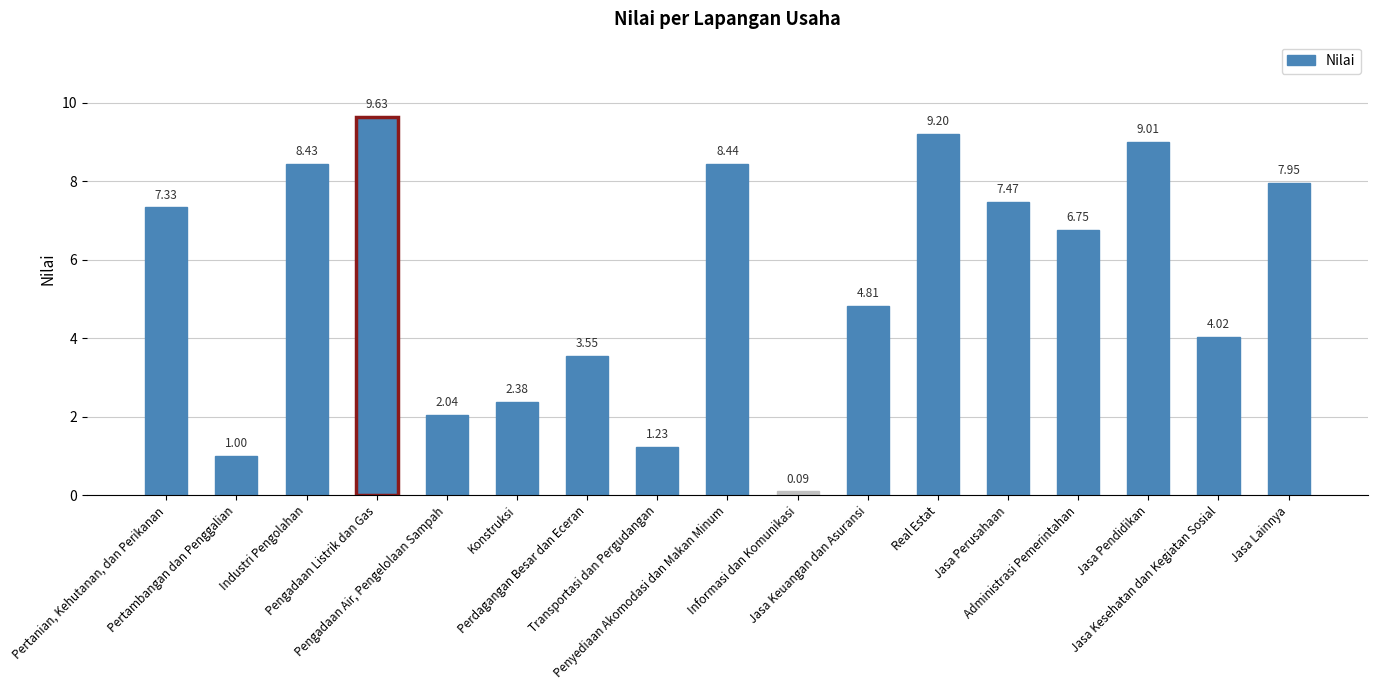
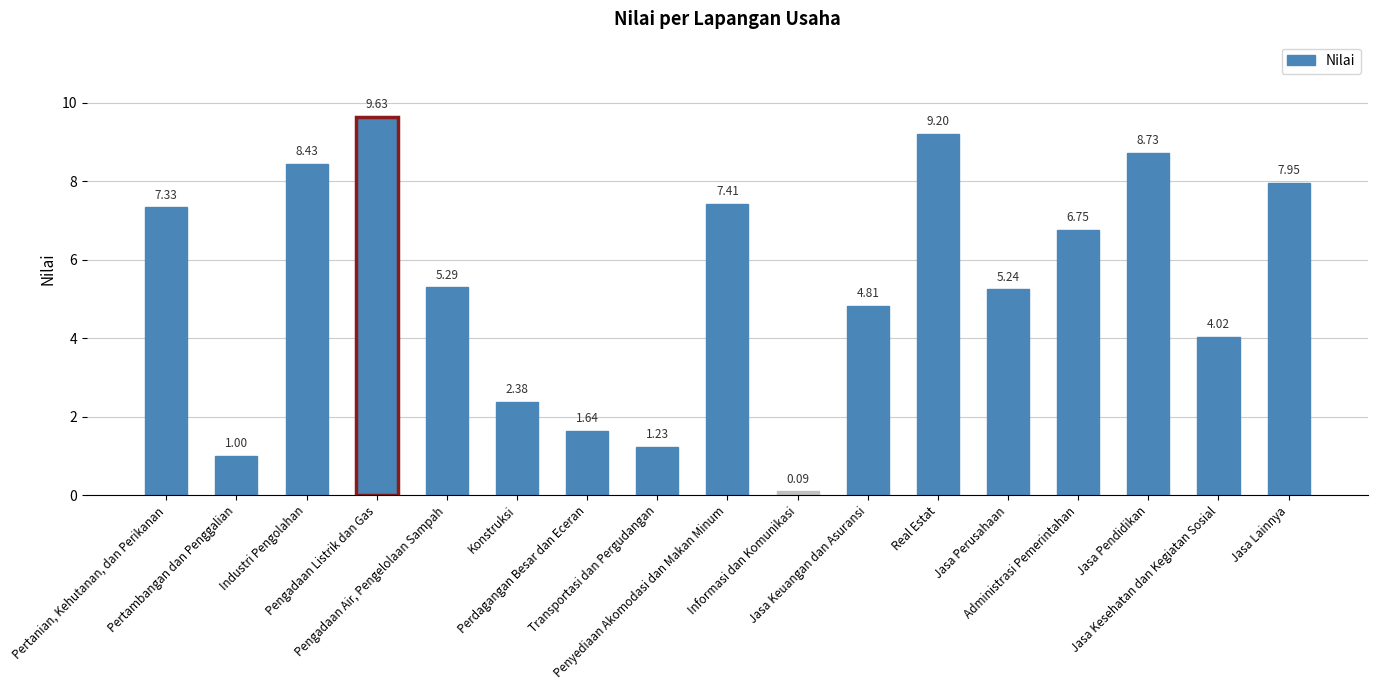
  {
    "Pertanian, Kehutanan, dan Perikanan": 7.33,
    "Pertambangan dan Penggalian": 1.00,
    "Industri Pengolahan": 8.43,
    "Pengadaan Listrik dan Gas": 9.63,
-   "Pengadaan Air, Pengelolaan Sampah": 2.04,
+   "Pengadaan Air, Pengelolaan Sampah": 5.29,
    "Konstruksi": 2.38,
-   "Perdagangan Besar dan Eceran": 3.55,
+   "Perdagangan Besar dan Eceran": 1.64,
    "Transportasi dan Pergudangan": 1.23,
-   "Penyediaan Akomodasi dan Makan Minum": 8.44,
+   "Penyediaan Akomodasi dan Makan Minum": 7.41,
    "Informasi dan Komunikasi": 0.09,
    "Jasa Keuangan dan Asuransi": 4.81,
    "Real Estat": 9.20,
-   "Jasa Perusahaan": 7.47,
+   "Jasa Perusahaan": 5.24,
    "Administrasi Pemerintahan": 6.75,
-   "Jasa Pendidikan": 9.01,
+   "Jasa Pendidikan": 8.73,
    "Jasa Kesehatan dan Kegiatan Sosial": 4.02,
    "Jasa Lainnya": 7.95
  }
